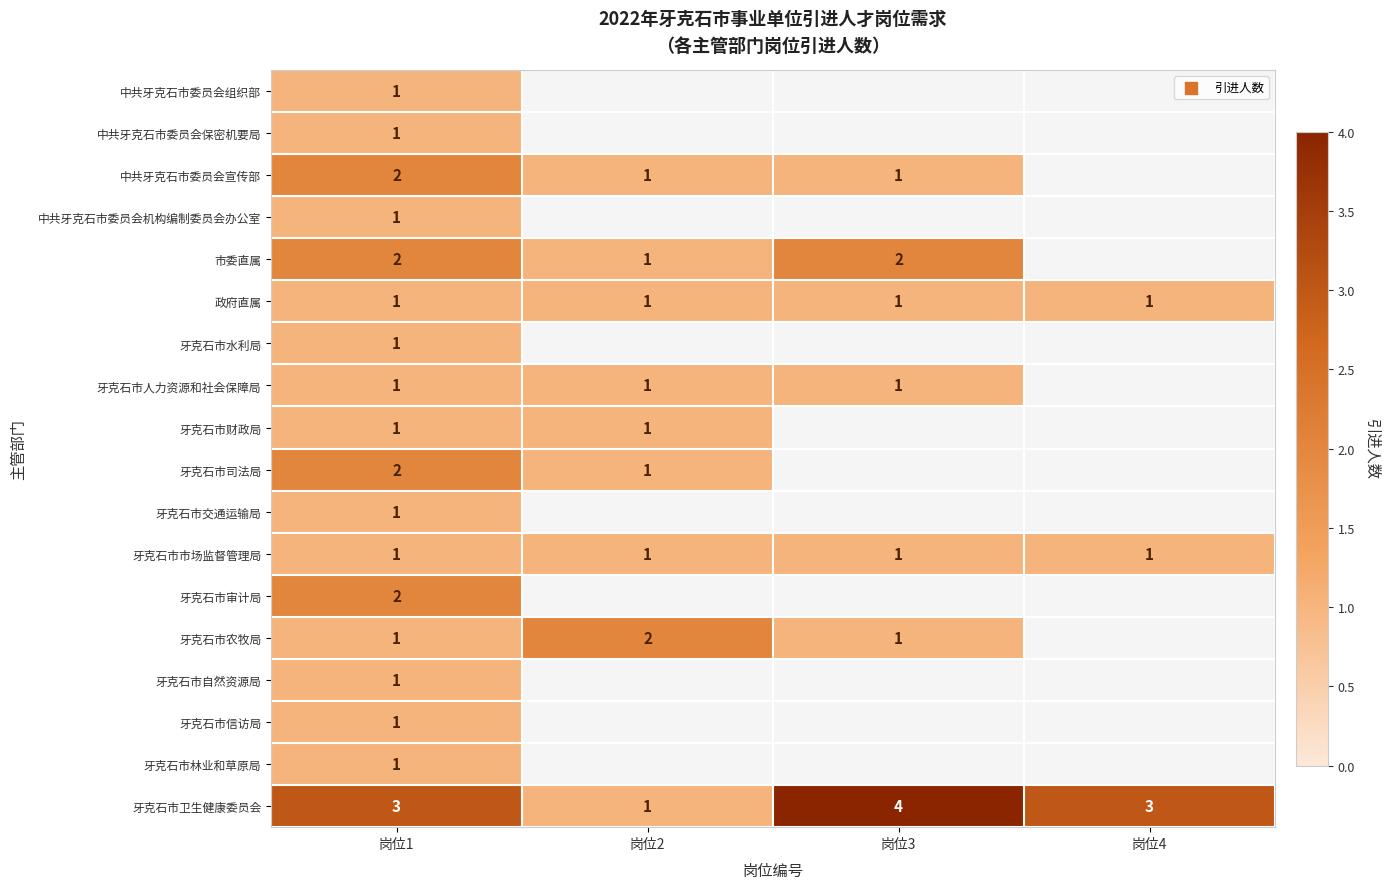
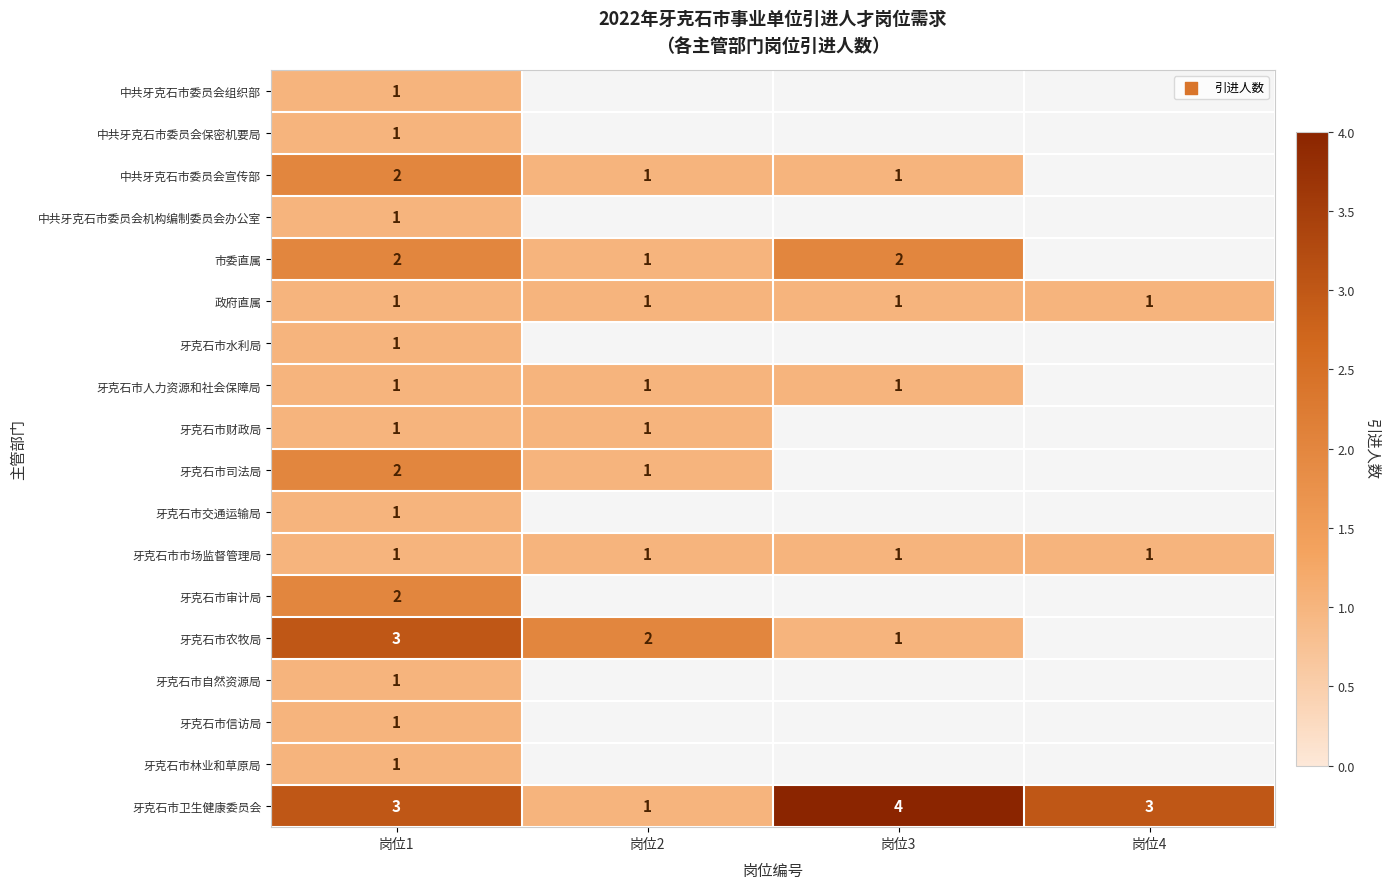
  {
    "中共牙克石市委员会组织部": {
      "岗位1": 1
    },
    "中共牙克石市委员会保密机要局": {
      "岗位1": 1
    },
    "中共牙克石市委员会宣传部": {
      "岗位1": 2,
      "岗位2": 1,
      "岗位3": 1
    },
    "中共牙克石市委员会机构编制委员会办公室": {
      "岗位1": 1
    },
    "市委直属": {
      "岗位1": 2,
      "岗位2": 1,
      "岗位3": 2
    },
    "政府直属": {
      "岗位1": 1,
      "岗位2": 1,
      "岗位3": 1,
      "岗位4": 1
    },
    "牙克石市水利局": {
      "岗位1": 1
    },
    "牙克石市人力资源和社会保障局": {
      "岗位1": 1,
      "岗位2": 1,
      "岗位3": 1
    },
    "牙克石市财政局": {
      "岗位1": 1,
      "岗位2": 1
    },
    "牙克石市司法局": {
      "岗位1": 2,
      "岗位2": 1
    },
    "牙克石市交通运输局": {
      "岗位1": 1
    },
    "牙克石市市场监督管理局": {
      "岗位1": 1,
      "岗位2": 1,
      "岗位3": 1,
      "岗位4": 1
    },
    "牙克石市审计局": {
      "岗位1": 2
    },
    "牙克石市农牧局": {
-     "岗位1": 1,
+     "岗位1": 3,
      "岗位2": 2,
      "岗位3": 1
    },
    "牙克石市自然资源局": {
      "岗位1": 1
    },
    "牙克石市信访局": {
      "岗位1": 1
    },
    "牙克石市林业和草原局": {
      "岗位1": 1
    },
    "牙克石市卫生健康委员会": {
      "岗位1": 3,
      "岗位2": 1,
      "岗位3": 4,
      "岗位4": 3
    }
  }
